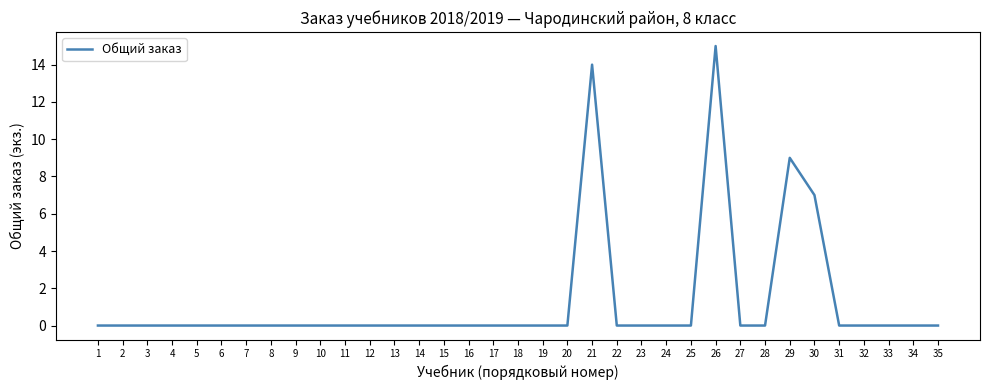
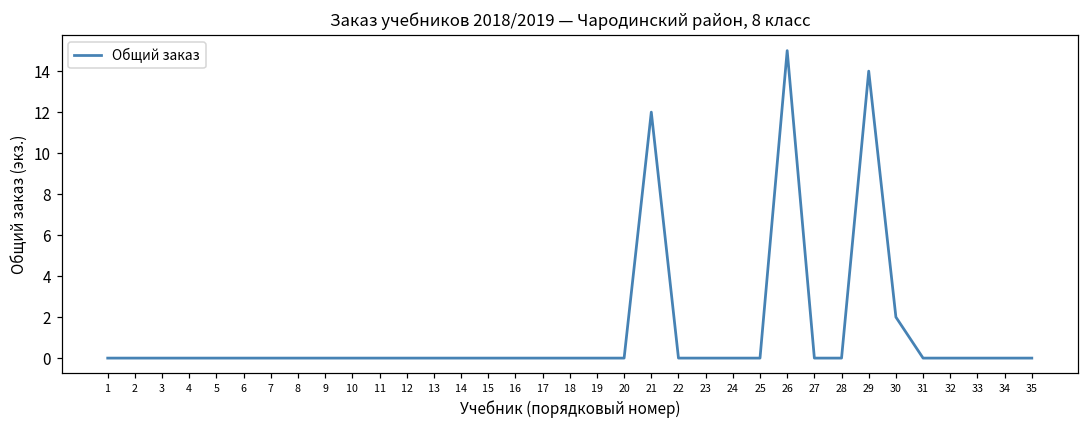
  {
    "1": 0,
    "2": 0,
    "3": 0,
    "4": 0,
    "5": 0,
    "6": 0,
    "7": 0,
    "8": 0,
    "9": 0,
    "10": 0,
    "11": 0,
    "12": 0,
    "13": 0,
    "14": 0,
    "15": 0,
    "16": 0,
    "17": 0,
    "18": 0,
    "19": 0,
    "20": 0,
-   "21": 14,
+   "21": 12,
    "22": 0,
    "23": 0,
    "24": 0,
    "25": 0,
    "26": 15,
    "27": 0,
    "28": 0,
-   "29": 9,
-   "30": 7,
+   "29": 14,
+   "30": 2,
    "31": 0,
    "32": 0,
    "33": 0,
    "34": 0,
    "35": 0
  }
